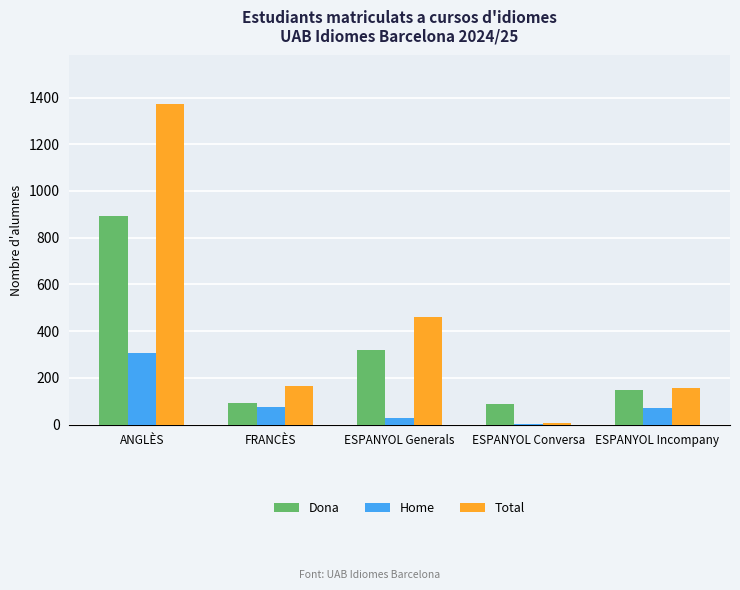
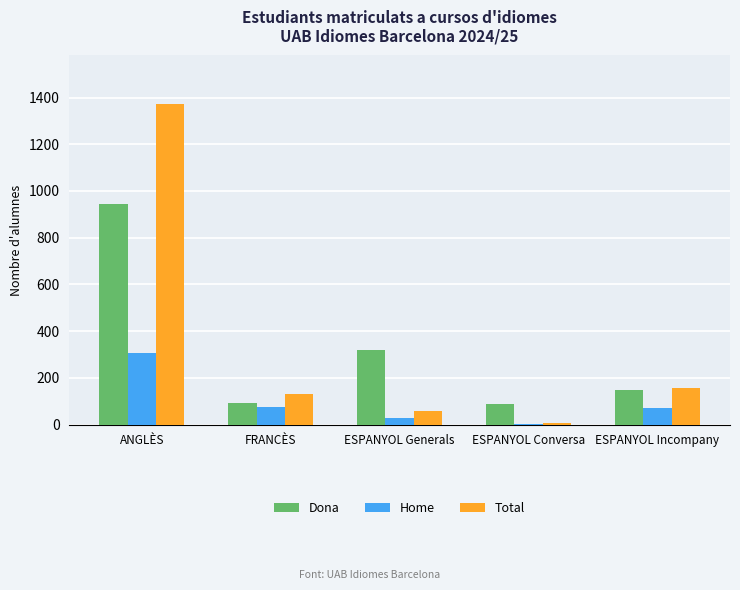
  {
    "Dona": {
-     "ANGLÈS": 890,
+     "ANGLÈS": 950,
      "FRANCÈS": 90,
      "ESPANYOL Generals": 320,
      "ESPANYOL Conversa": 90,
      "ESPANYOL Incompany": 150
    },
    "Home": {
      "ANGLÈS": 310,
      "FRANCÈS": 80,
      "ESPANYOL Generals": 30,
      "ESPANYOL Incompany": 70
    },
    "Total": {
      "ANGLÈS": 1370,
-     "FRANCÈS": 170,
-     "ESPANYOL Generals": 460,
+     "FRANCÈS": 130,
+     "ESPANYOL Generals": 60,
      "ESPANYOL Incompany": 160
    }
  }
